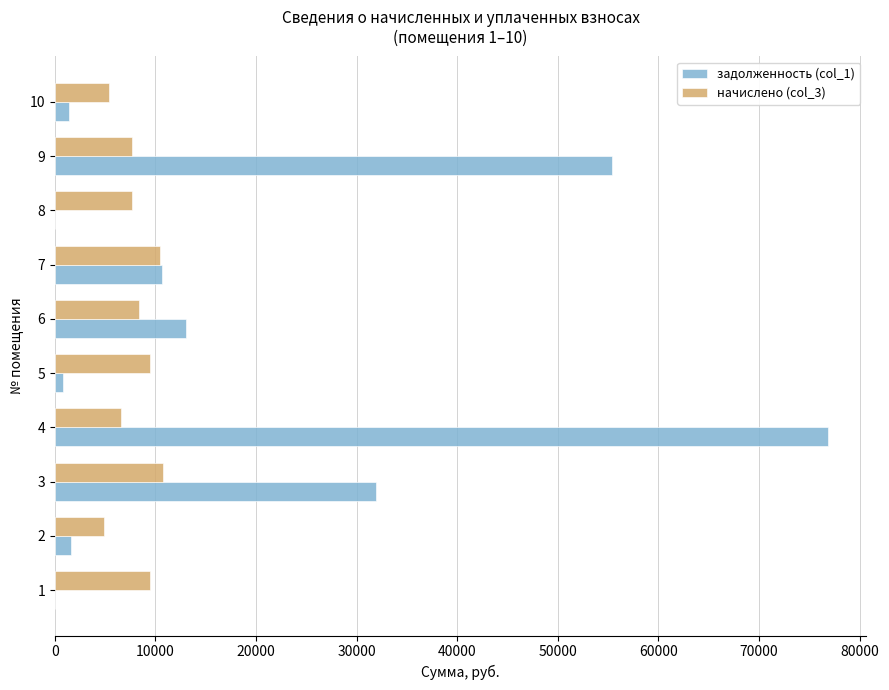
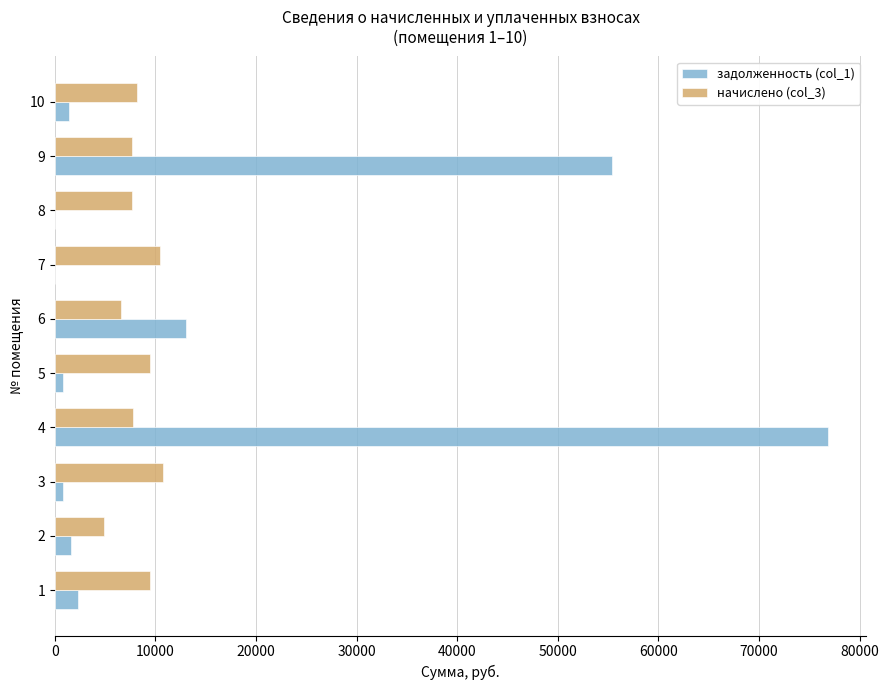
  {
    "задолженность (col_1)": {
      "10": 1400,
      "9": 55400,
      "8": 0,
-     "7": 10600,
+     "7": 0,
      "6": 13100,
      "5": 800,
      "4": 76800,
-     "3": 31900,
+     "3": 800,
      "2": 1600,
-     "1": 0
+     "1": 2300
    },
    "начислено (col_3)": {
-     "10": 5400,
+     "10": 8200,
      "9": 7700,
      "8": 7700,
      "7": 10400,
-     "6": 8300,
+     "6": 6600,
      "5": 9400,
-     "4": 6600,
+     "4": 7700,
      "3": 10800,
      "2": 4900,
      "1": 9400
    }
  }
